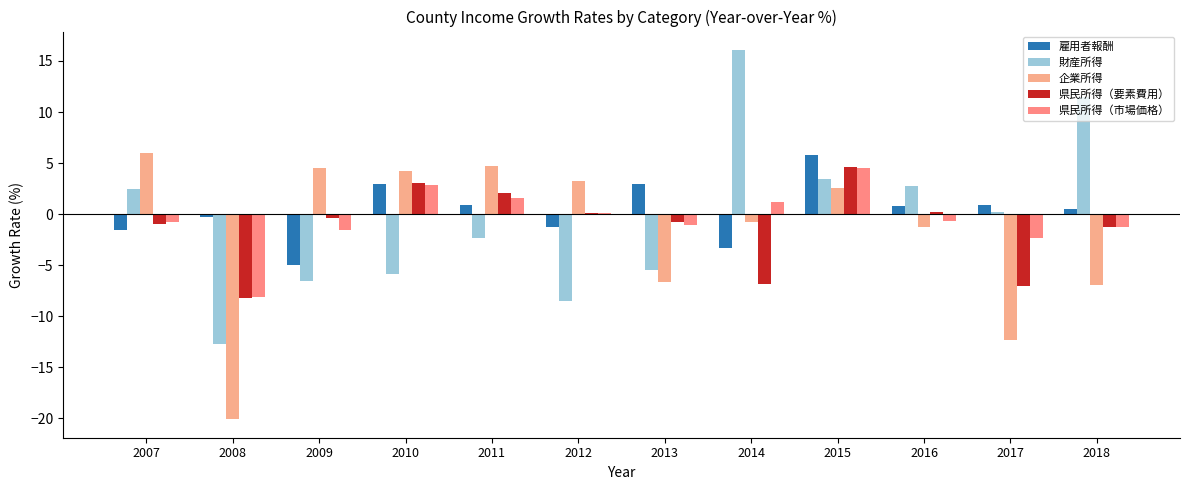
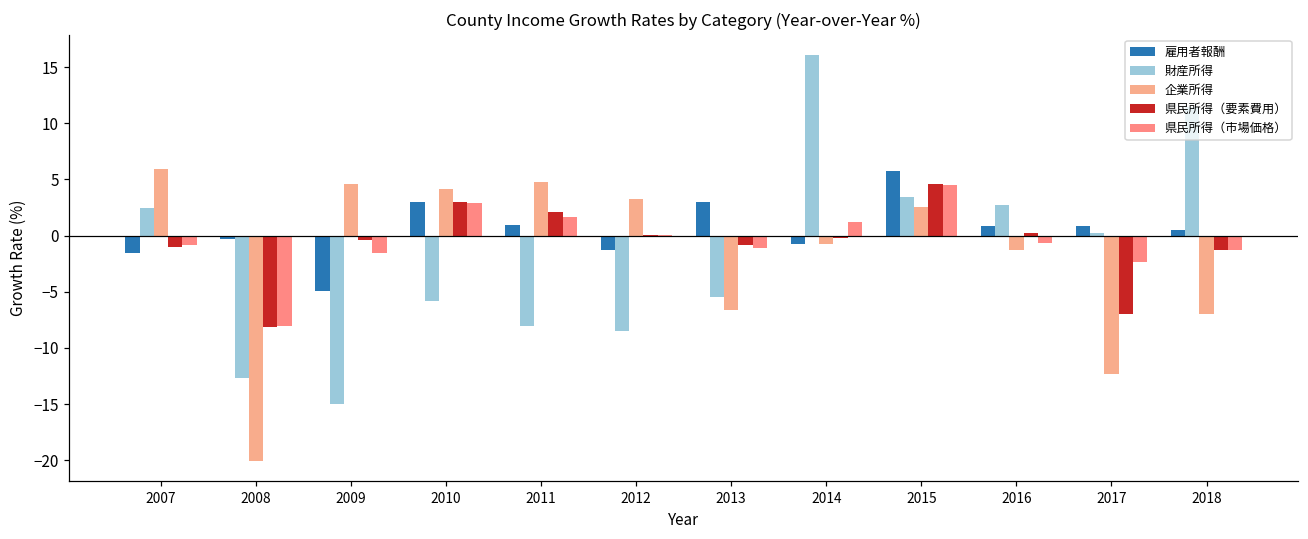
  {
    "雇用者報酬": {
      "2007": -1.5,
      "2008": -0.3,
      "2009": -4.9,
      "2010": 3.0,
      "2011": 0.9,
      "2012": -1.3,
      "2013": 3.0,
-     "2014": -3.4,
+     "2014": -0.7,
      "2015": 5.7,
      "2016": 0.8,
      "2017": 0.9,
      "2018": 0.5
    },
    "財産所得": {
      "2007": 2.5,
      "2008": -12.7,
-     "2009": -6.6,
+     "2009": -15.0,
      "2010": -5.8,
-     "2011": -2.4,
+     "2011": -8.0,
      "2012": -8.5,
      "2013": -5.5,
      "2014": 16.1,
      "2015": 3.4,
      "2016": 2.7,
      "2017": 0.2
    },
    "県民所得（要素費用）": {
      "2007": -1.0,
      "2008": -8.2,
      "2009": -0.4,
      "2010": 3.0,
      "2011": 2.1,
      "2013": -0.8,
-     "2014": -6.8,
+     "2014": -0.2,
      "2015": 4.6,
      "2017": -7.0,
      "2018": -1.3
    }
  }
